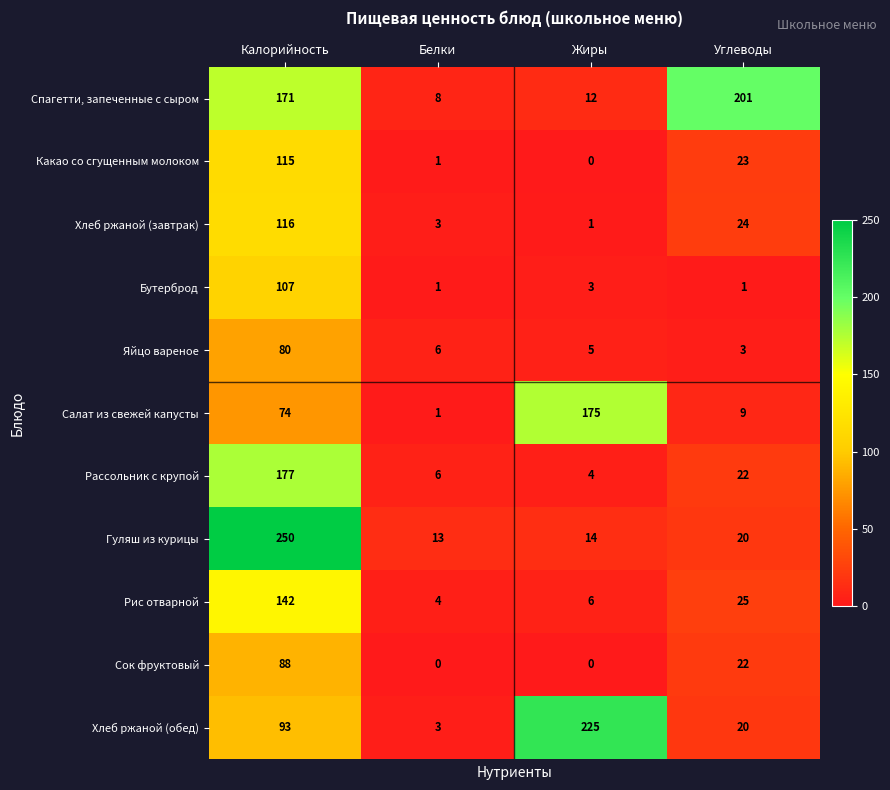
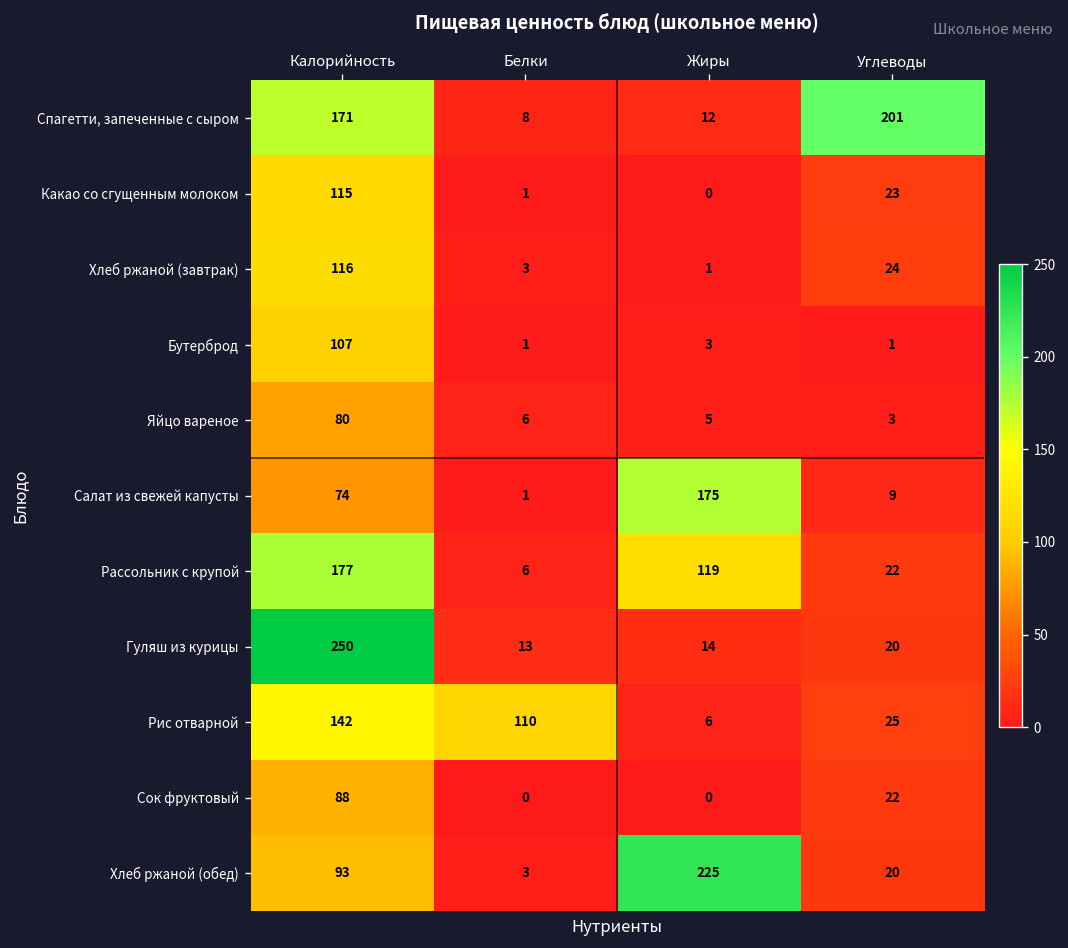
  {
    "Спагетти, запеченные с сыром": {
      "Калорийность": 171,
      "Белки": 8,
      "Жиры": 12,
      "Углеводы": 201
    },
    "Какао со сгущенным молоком": {
      "Калорийность": 115,
      "Белки": 1,
      "Жиры": 0,
      "Углеводы": 23
    },
    "Хлеб ржаной (завтрак)": {
      "Калорийность": 116,
      "Белки": 3,
      "Жиры": 1,
      "Углеводы": 24
    },
    "Бутерброд": {
      "Калорийность": 107,
      "Белки": 1,
      "Жиры": 3,
      "Углеводы": 1
    },
    "Яйцо вареное": {
      "Калорийность": 80,
      "Белки": 6,
      "Жиры": 5,
      "Углеводы": 3
    },
    "Салат из свежей капусты": {
      "Калорийность": 74,
      "Белки": 1,
      "Жиры": 175,
      "Углеводы": 9
    },
    "Рассольник с крупой": {
      "Калорийность": 177,
      "Белки": 6,
-     "Жиры": 4,
+     "Жиры": 119,
      "Углеводы": 22
    },
    "Гуляш из курицы": {
      "Калорийность": 250,
      "Белки": 13,
      "Жиры": 14,
      "Углеводы": 20
    },
    "Рис отварной": {
      "Калорийность": 142,
-     "Белки": 4,
+     "Белки": 110,
      "Жиры": 6,
      "Углеводы": 25
    },
    "Сок фруктовый": {
      "Калорийность": 88,
      "Белки": 0,
      "Жиры": 0,
      "Углеводы": 22
    },
    "Хлеб ржаной (обед)": {
      "Калорийность": 93,
      "Белки": 3,
      "Жиры": 225,
      "Углеводы": 20
    }
  }
